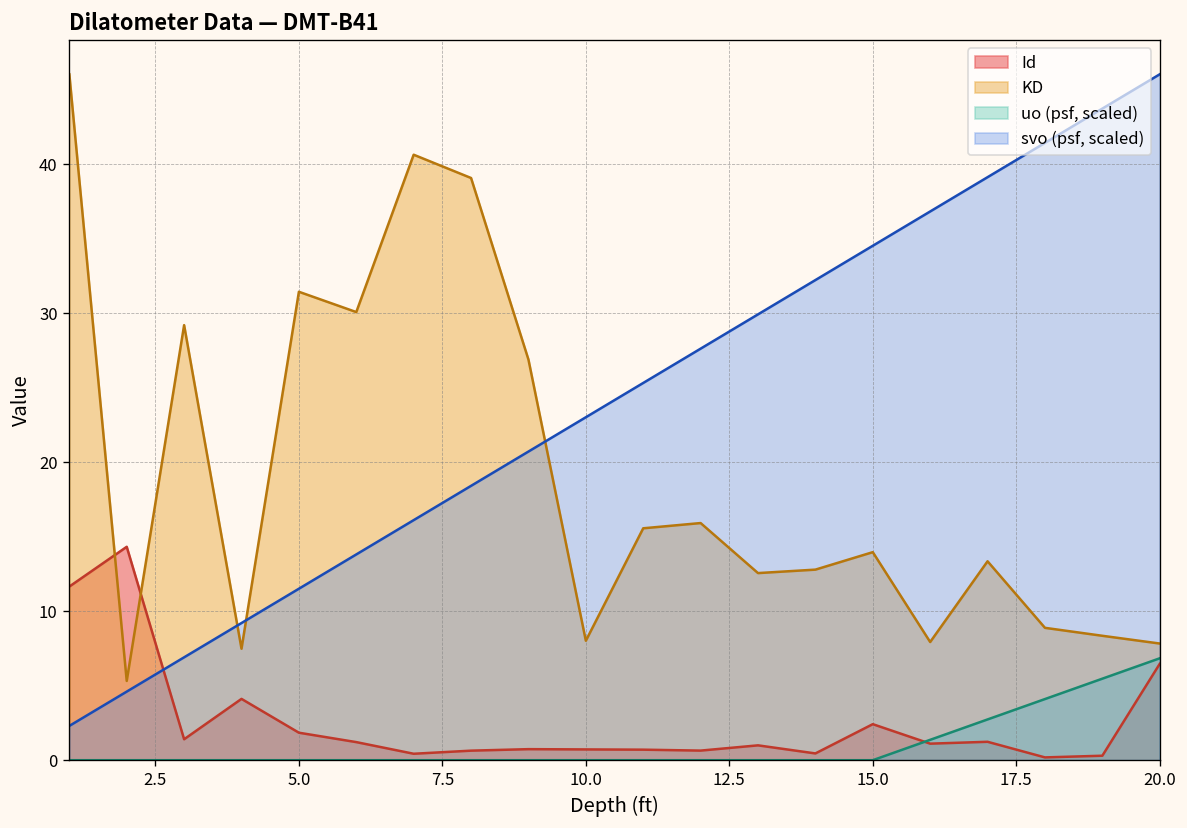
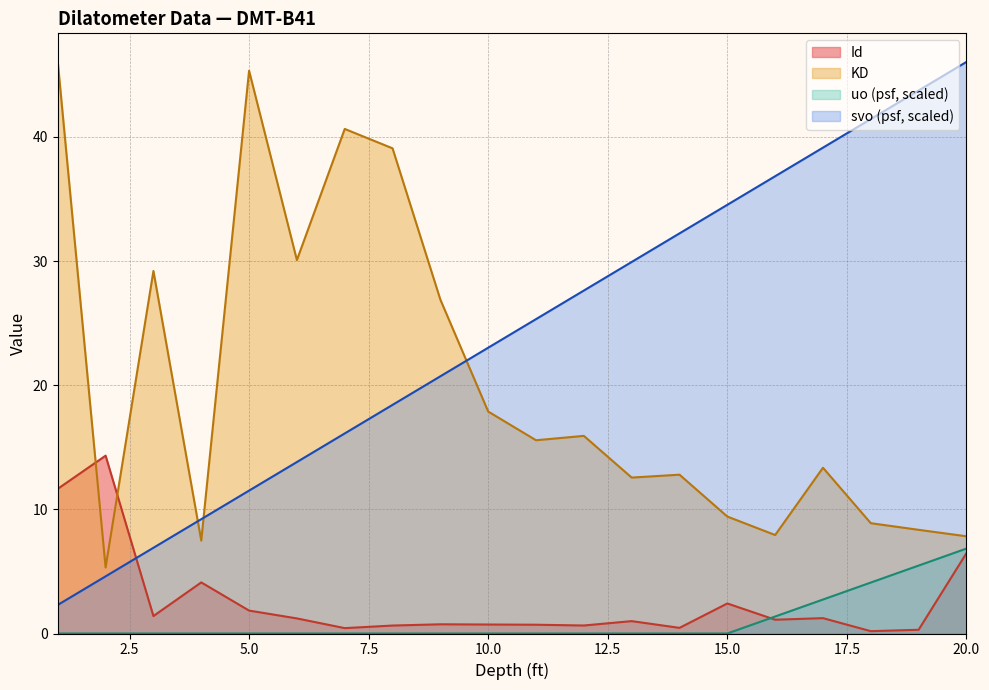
  {
    "Id": {
      "5.0": 1.8,
      "10.0": 0.7,
      "15.0": 2.4,
      "20.0": 6.5
    },
    "KD": {
-     "5.0": 31.4,
-     "10.0": 8.0,
-     "15.0": 14.0,
+     "5.0": 45.3,
+     "10.0": 17.9,
+     "15.0": 9.4,
      "20.0": 7.8
    }
  }
